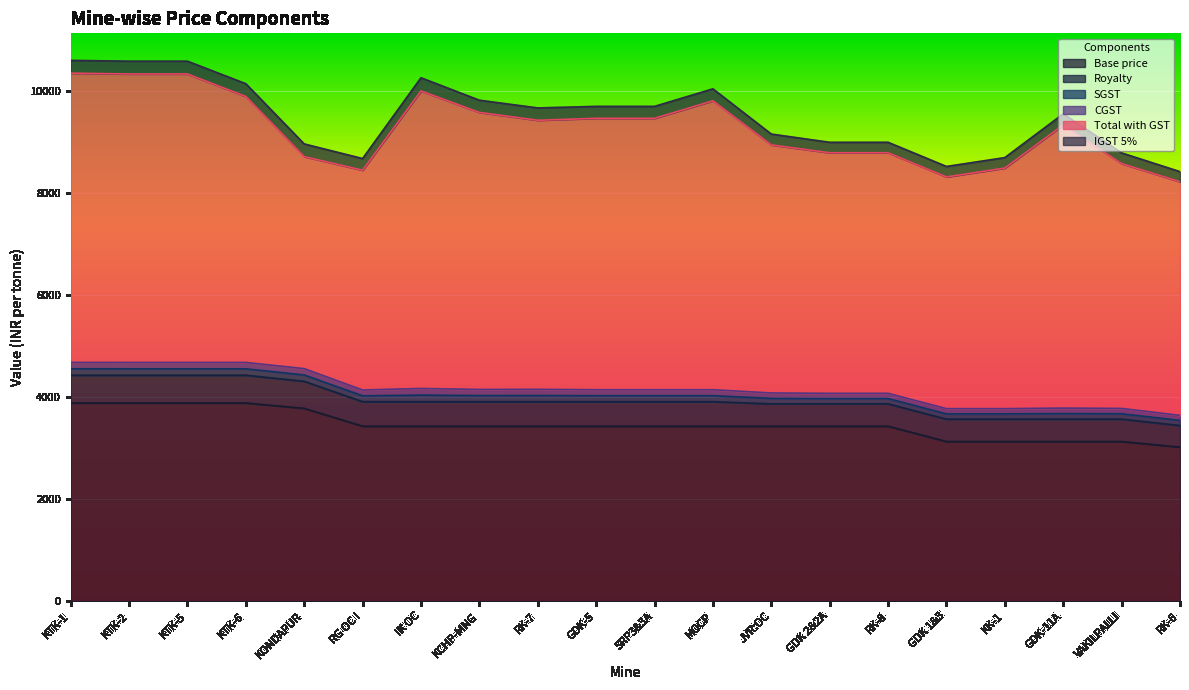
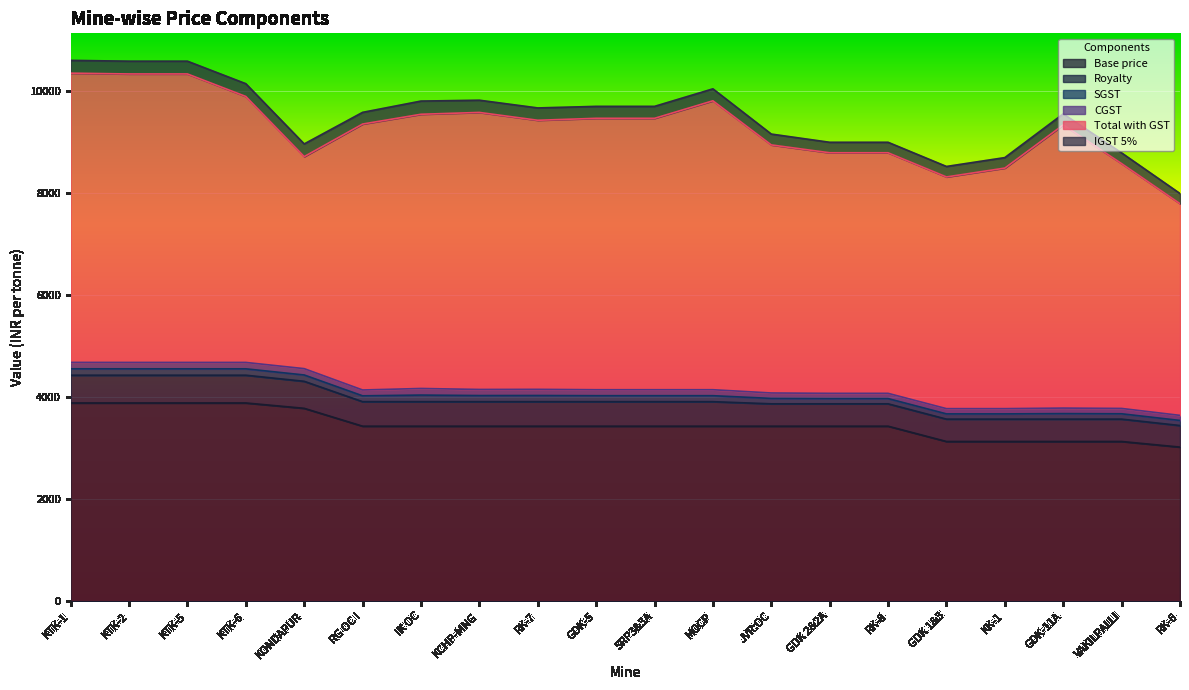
  {
    "CGST": {
      "KTK-1": 100,
      "KTK-2": 100,
      "KTK-5": 100,
      "KTK-6": 100,
      "KONDAPUR": 100,
      "RG OC I": 100,
      "IK OC": 100,
      "KCHP-MNG": 100,
      "RK-7": 100,
      "GDK-5": 100,
      "SRP3&3A": 100,
      "MOCP": 100,
      "JVR:OC": 100,
      "GDK 2&2A": 100,
      "RK-8": 100,
      "GDK 1&3": 100,
      "KK-1": 100,
      "GDK-11A": 100,
      "VAKILPALLI": 100,
      "RK-6": 100
    },
    "Total with GST": {
      "KTK-1": 5700,
      "KTK-2": 5700,
      "KTK-5": 5700,
      "KTK-6": 5200,
      "KONDAPUR": 4200,
-     "RG OC I": 4300,
-     "IK OC": 5800,
+     "RG OC I": 5200,
+     "IK OC": 5400,
      "KCHP-MNG": 5400,
      "RK-7": 5300,
      "GDK-5": 5300,
      "SRP3&3A": 5300,
      "MOCP": 5700,
      "JVR:OC": 4900,
      "GDK 2&2A": 4700,
      "RK-8": 4700,
      "GDK 1&3": 4500,
      "KK-1": 4700,
      "VAKILPALLI": 4800,
-     "RK-6": 4600
+     "RK-6": 4100
    }
  }
